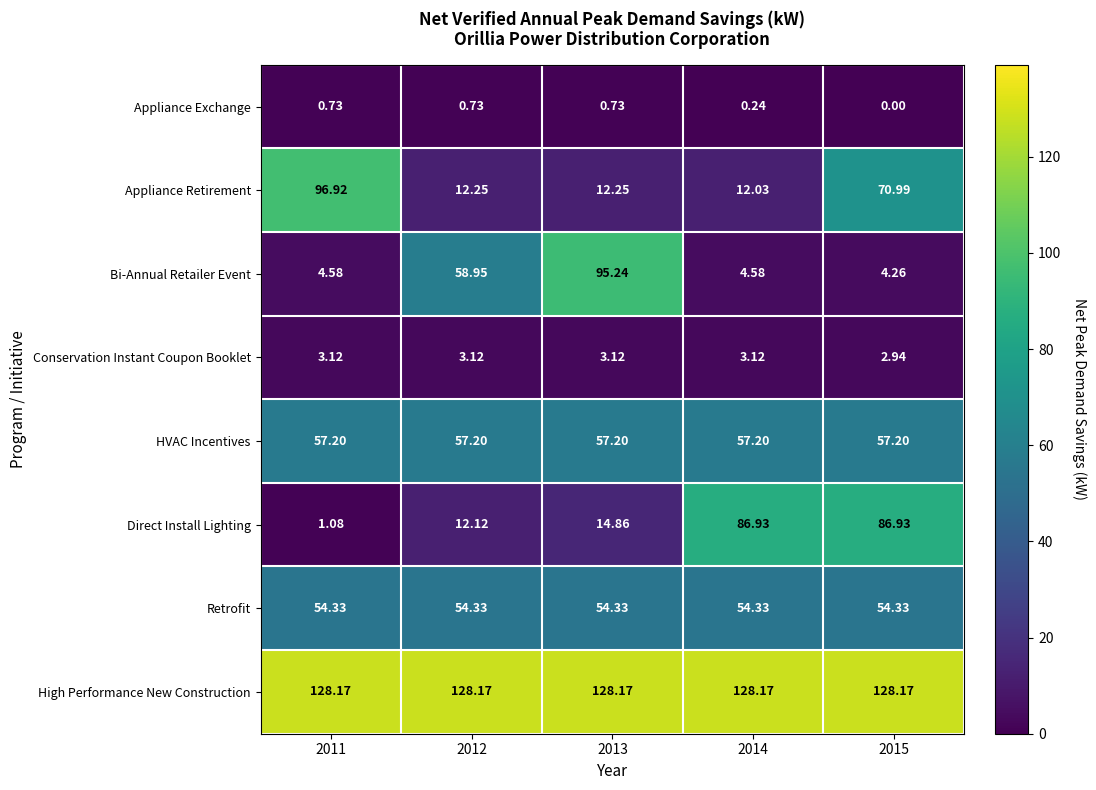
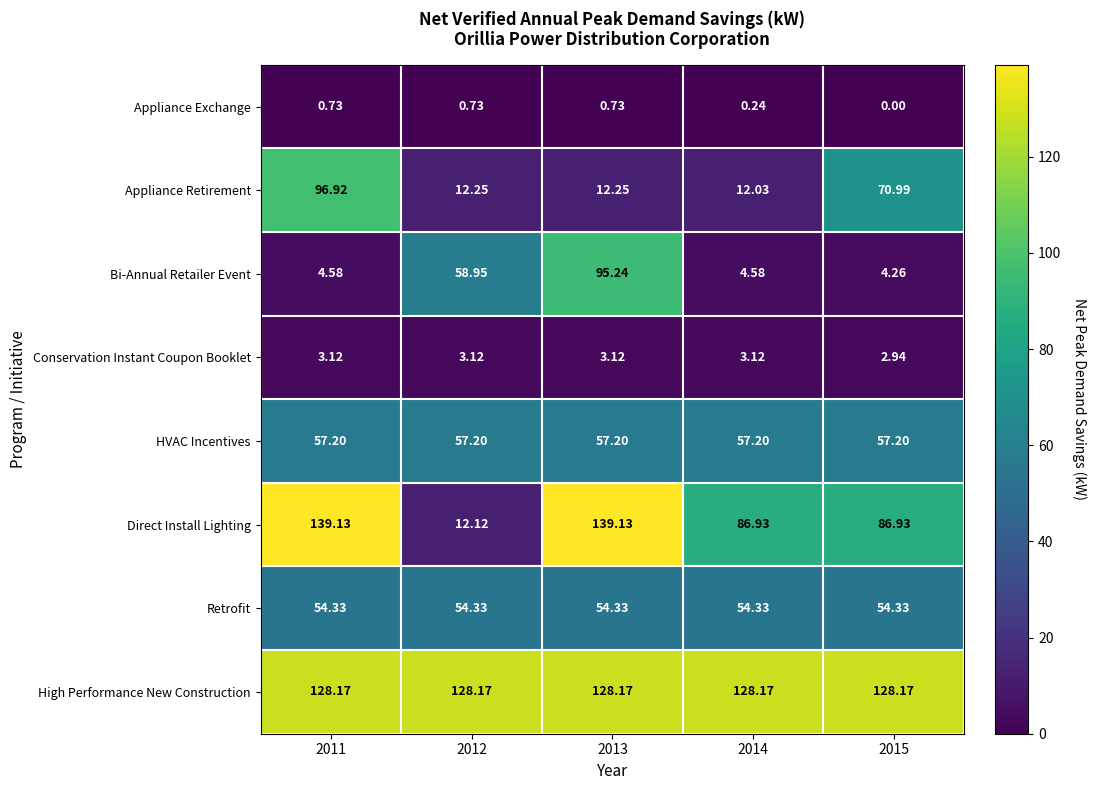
  {
    "Appliance Exchange": {
      "2011": 0.73,
      "2012": 0.73,
      "2013": 0.73,
      "2014": 0.24,
      "2015": 0.00
    },
    "Appliance Retirement": {
      "2011": 96.92,
      "2012": 12.25,
      "2013": 12.25,
      "2014": 12.03,
      "2015": 70.99
    },
    "Bi-Annual Retailer Event": {
      "2011": 4.58,
      "2012": 58.95,
      "2013": 95.24,
      "2014": 4.58,
      "2015": 4.26
    },
    "Conservation Instant Coupon Booklet": {
      "2011": 3.12,
      "2012": 3.12,
      "2013": 3.12,
      "2014": 3.12,
      "2015": 2.94
    },
    "HVAC Incentives": {
      "2011": 57.20,
      "2012": 57.20,
      "2013": 57.20,
      "2014": 57.20,
      "2015": 57.20
    },
    "Direct Install Lighting": {
-     "2011": 1.08,
+     "2011": 139.13,
      "2012": 12.12,
-     "2013": 14.86,
+     "2013": 139.13,
      "2014": 86.93,
      "2015": 86.93
    },
    "Retrofit": {
      "2011": 54.33,
      "2012": 54.33,
      "2013": 54.33,
      "2014": 54.33,
      "2015": 54.33
    },
    "High Performance New Construction": {
      "2011": 128.17,
      "2012": 128.17,
      "2013": 128.17,
      "2014": 128.17,
      "2015": 128.17
    }
  }
